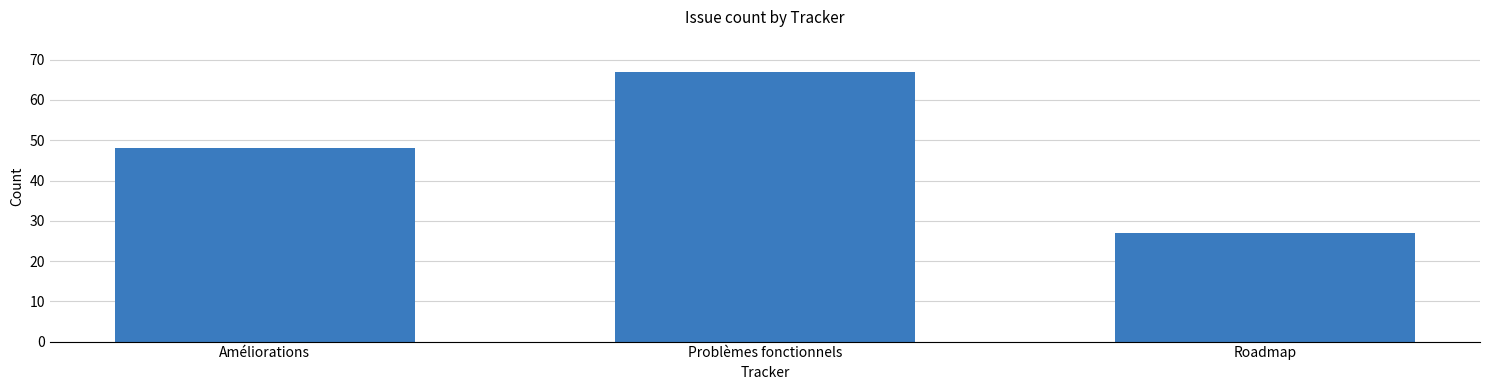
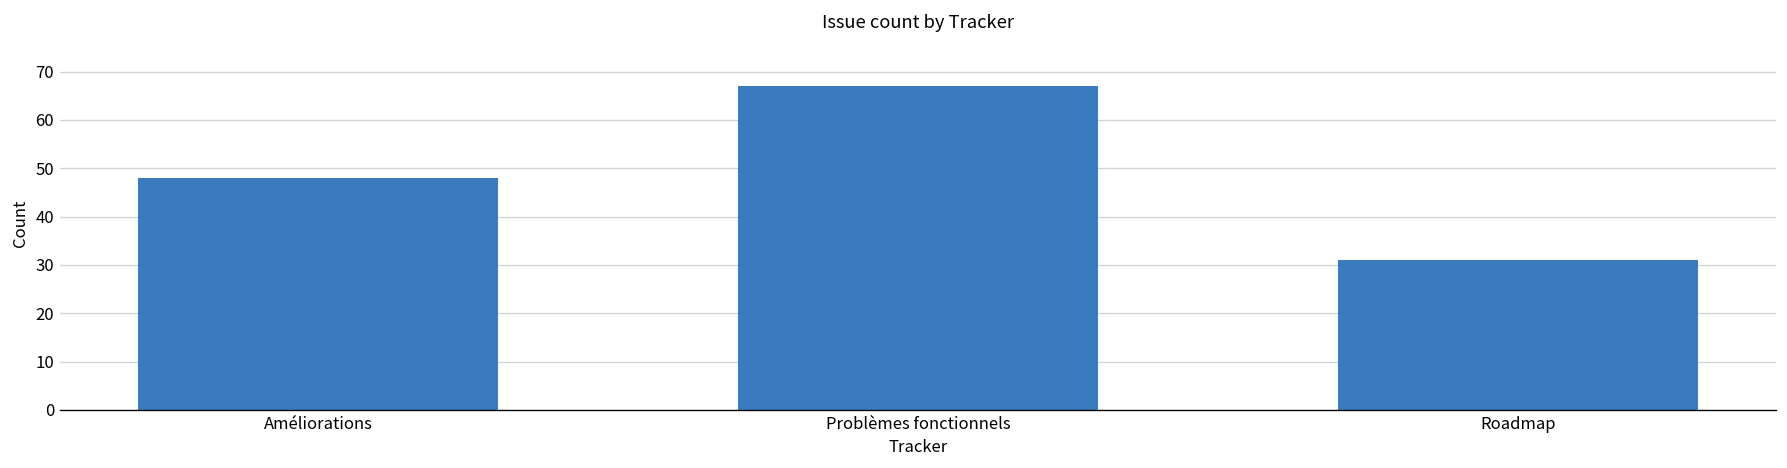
  {
    "Améliorations": 48,
    "Problèmes fonctionnels": 67,
-   "Roadmap": 27
+   "Roadmap": 31
  }
